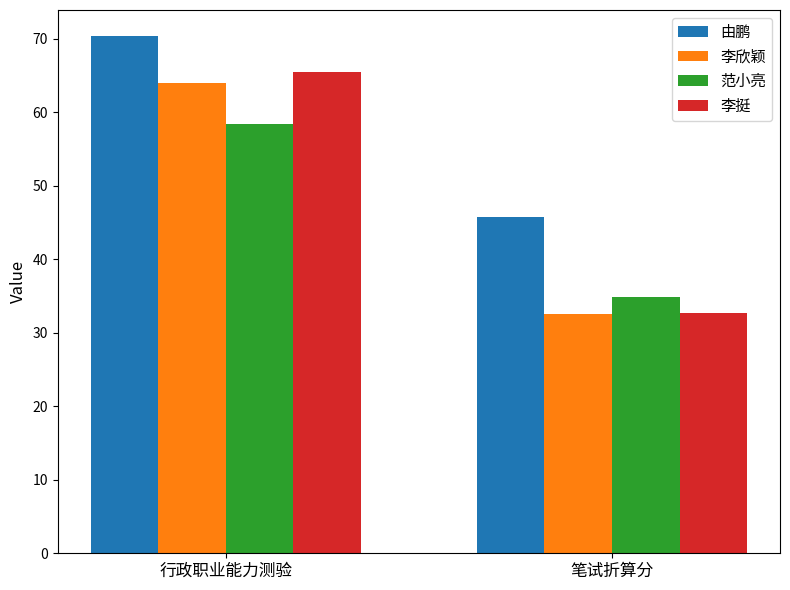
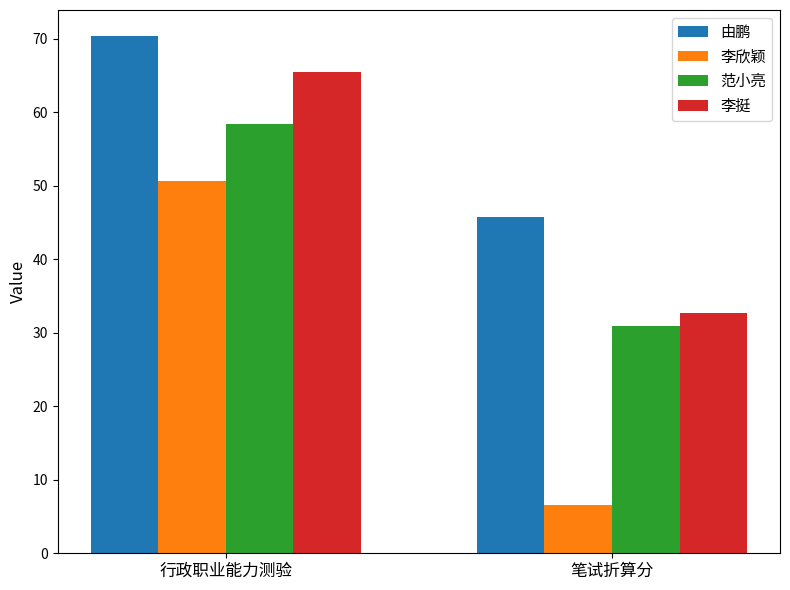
  {
    "由鹏": {
      "行政职业能力测验": 70,
      "笔试折算分": 46
    },
    "李欣颖": {
-     "行政职业能力测验": 64,
-     "笔试折算分": 33
+     "行政职业能力测验": 51,
+     "笔试折算分": 7
    },
    "范小亮": {
      "行政职业能力测验": 58,
-     "笔试折算分": 35
+     "笔试折算分": 31
    },
    "李挺": {
      "行政职业能力测验": 66,
      "笔试折算分": 33
    }
  }
